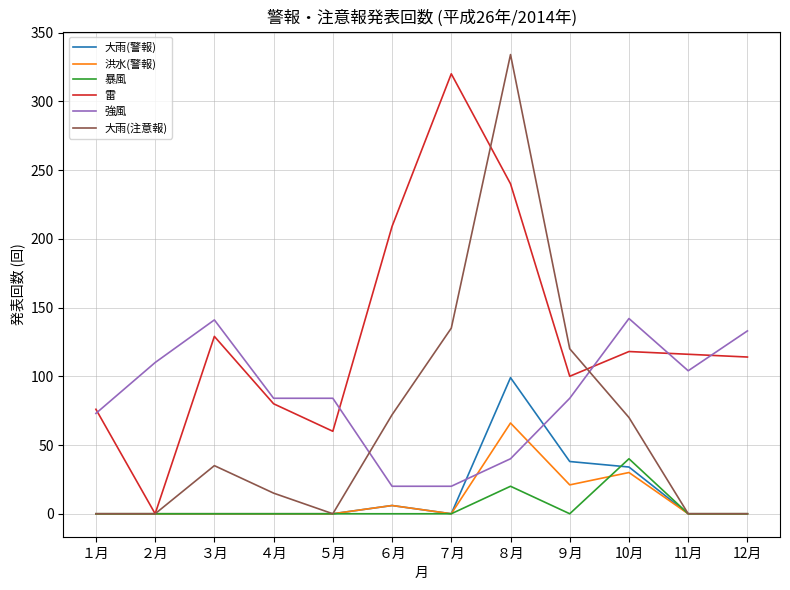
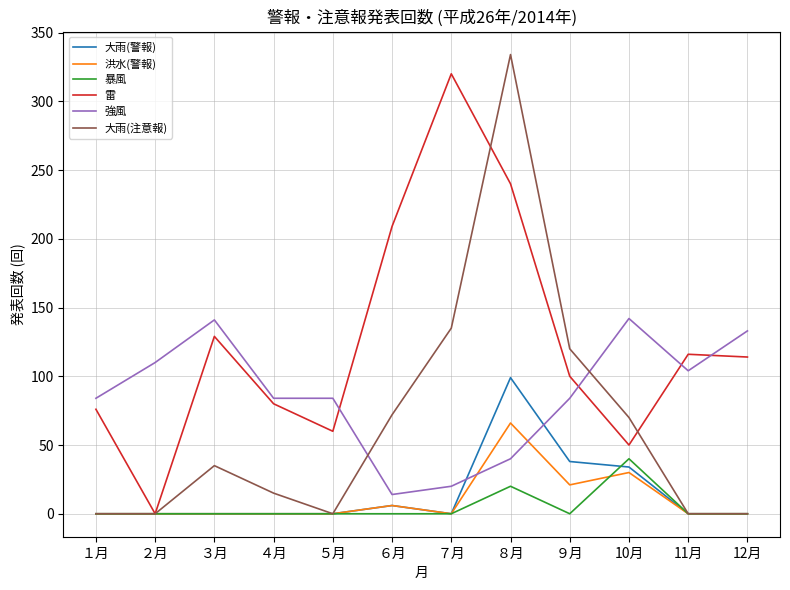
  {
    "大雨(警報)": {
      "８月": 99,
      "９月": 38,
      "10月": 34
    },
    "洪水(警報)": {
      "８月": 66,
      "９月": 21,
      "10月": 30
    },
    "暴風": {
      "６月": 0,
      "８月": 20,
      "９月": 0,
      "10月": 40
    },
    "雷": {
      "１月": 76,
      "３月": 129,
      "４月": 80,
      "５月": 60,
      "６月": 209,
      "７月": 320,
      "８月": 240,
      "９月": 100,
-     "10月": 118,
+     "10月": 50,
      "11月": 116,
      "12月": 114
    },
    "強風": {
-     "１月": 73,
+     "１月": 84,
      "２月": 110,
      "３月": 141,
      "４月": 84,
      "５月": 84,
-     "６月": 20,
+     "６月": 14,
      "７月": 20,
      "８月": 40,
      "９月": 84,
      "10月": 142,
      "11月": 104,
      "12月": 133
    },
    "大雨(注意報)": {
      "３月": 35,
      "４月": 15,
      "６月": 72,
      "７月": 135,
      "８月": 334,
      "９月": 120,
      "10月": 70
    }
  }
